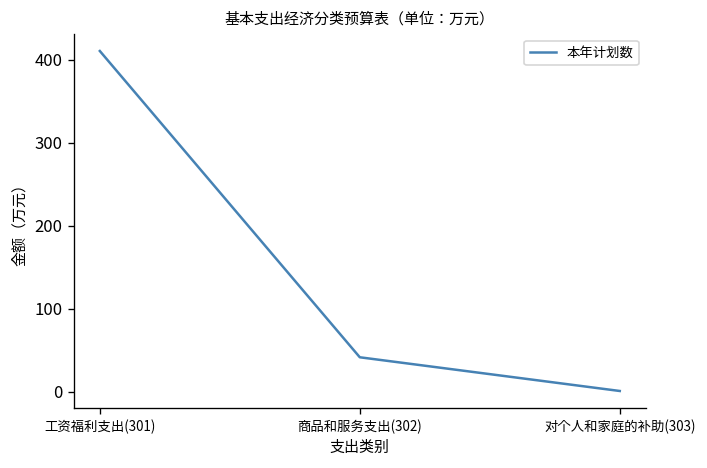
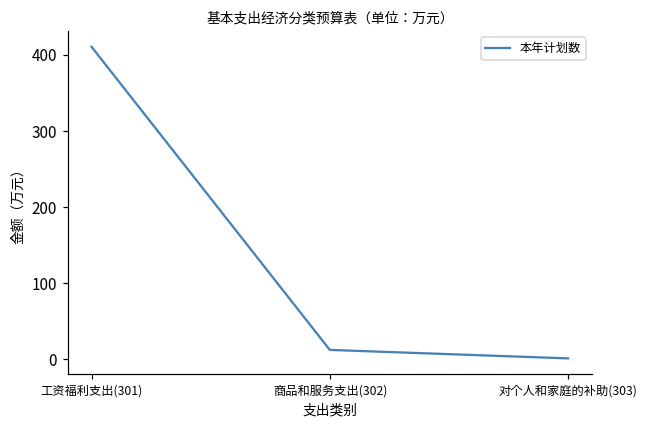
  {
    "工资福利支出(301)": 410,
-   "商品和服务支出(302)": 40,
+   "商品和服务支出(302)": 10,
    "对个人和家庭的补助(303)": 0
  }
